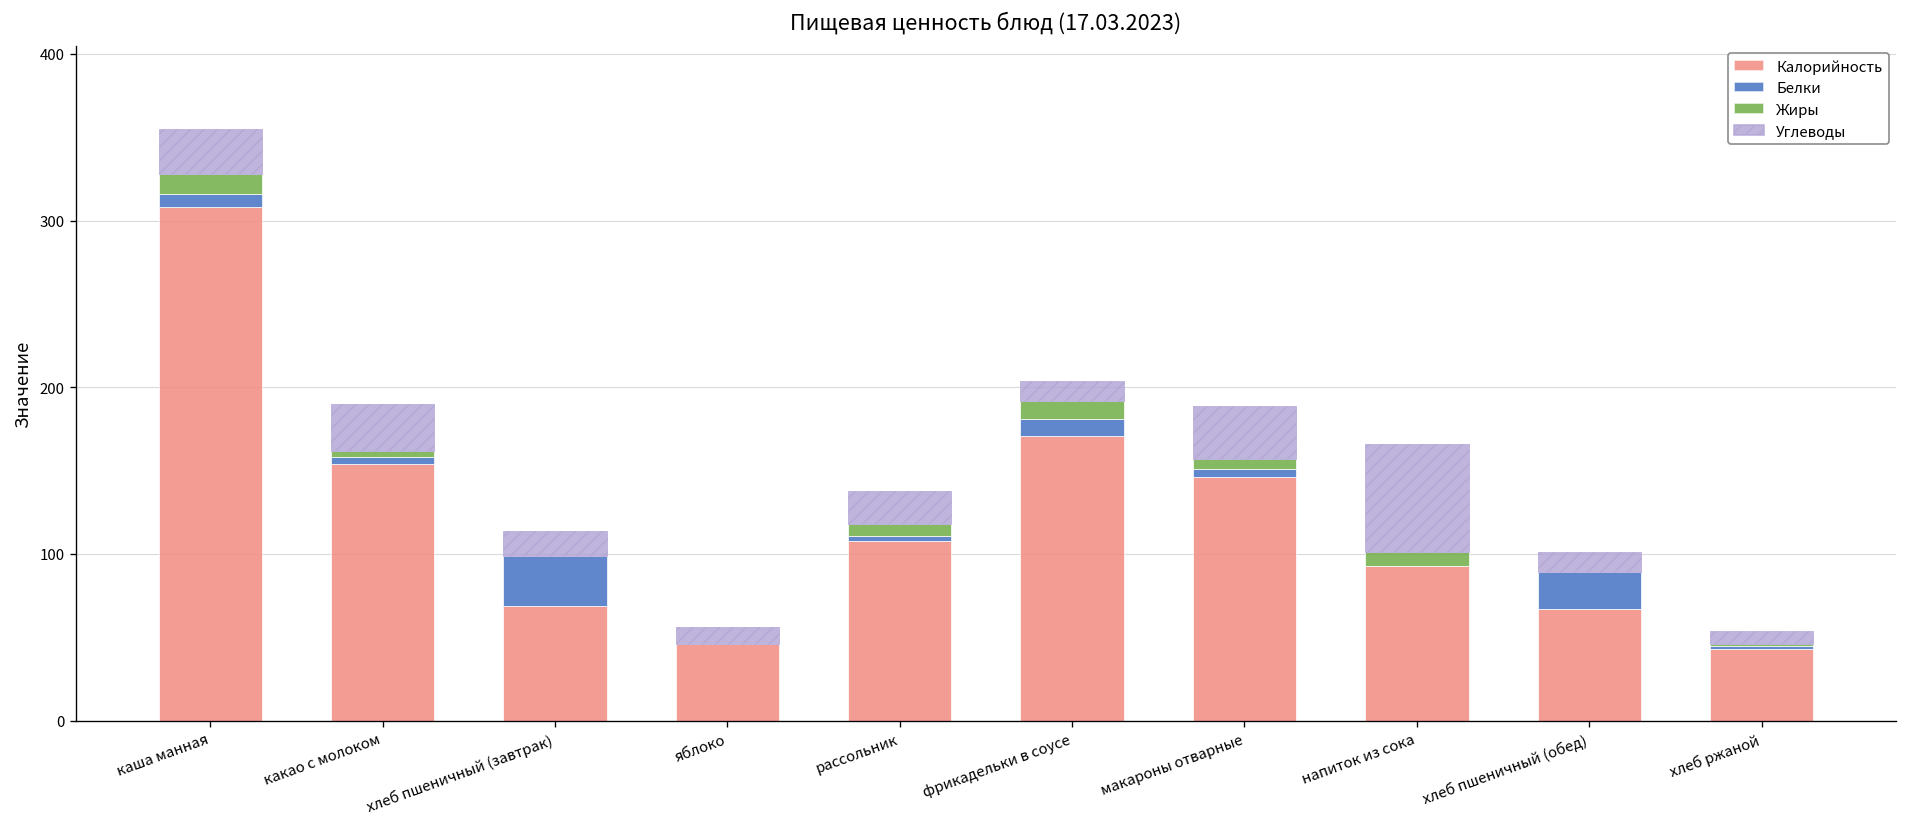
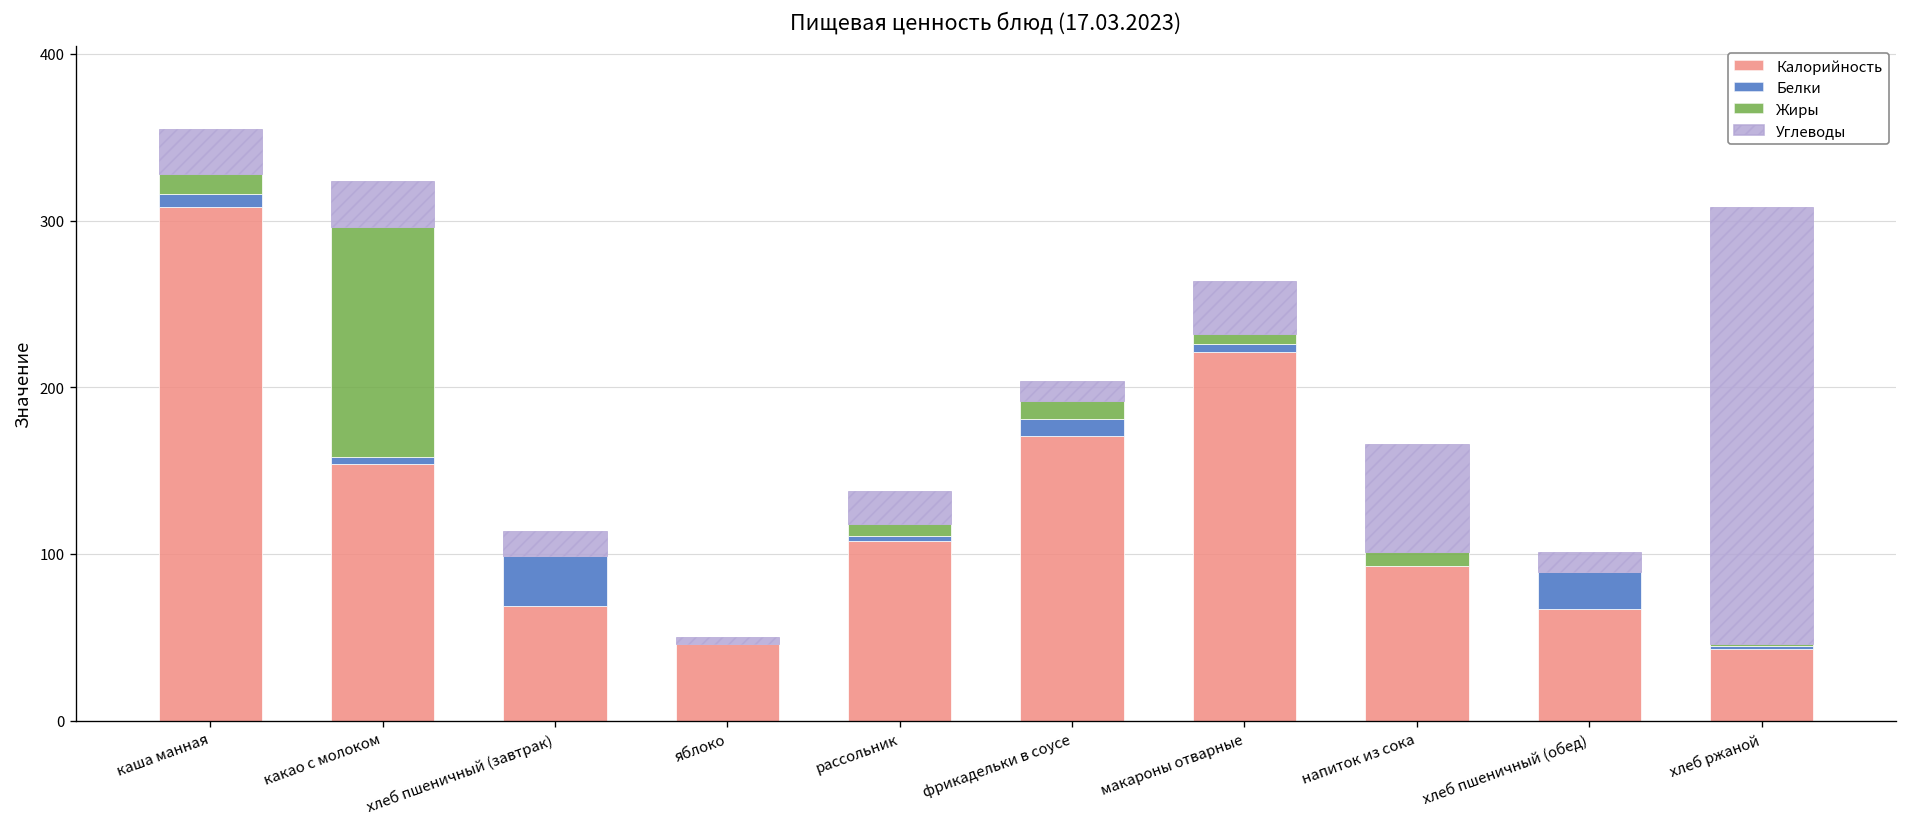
  {
    "Калорийность": {
      "каша манная": 308,
      "какао с молоком": 154,
      "хлеб пшеничный (завтрак)": 69,
      "яблоко": 46,
      "рассольник": 108,
      "фрикадельки в соусе": 171,
-     "макароны отварные": 146,
+     "макароны отварные": 221,
      "напиток из сока": 93,
      "хлеб пшеничный (обед)": 67,
      "хлеб ржаной": 43
    },
    "Белки": {
      "каша манная": 8,
      "какао с молоком": 4,
      "хлеб пшеничный (завтрак)": 30,
      "яблоко": 0,
      "рассольник": 3,
      "фрикадельки в соусе": 10,
      "макароны отварные": 5,
      "напиток из сока": 0,
      "хлеб пшеничный (обед)": 22,
      "хлеб ржаной": 2
    },
    "Жиры": {
      "каша манная": 12,
-     "какао с молоком": 4,
+     "какао с молоком": 138,
      "хлеб пшеничный (завтрак)": 0,
      "яблоко": 0,
      "рассольник": 7,
      "фрикадельки в соусе": 11,
      "макароны отварные": 6,
      "напиток из сока": 8,
      "хлеб пшеничный (обед)": 0
    },
    "Углеводы": {
      "каша манная": 27,
      "какао с молоком": 28,
      "хлеб пшеничный (завтрак)": 15,
-     "яблоко": 10,
+     "яблоко": 4,
      "рассольник": 20,
      "фрикадельки в соусе": 12,
      "макароны отварные": 32,
      "напиток из сока": 65,
      "хлеб пшеничный (обед)": 12,
-     "хлеб ржаной": 8
+     "хлеб ржаной": 262
    }
  }
